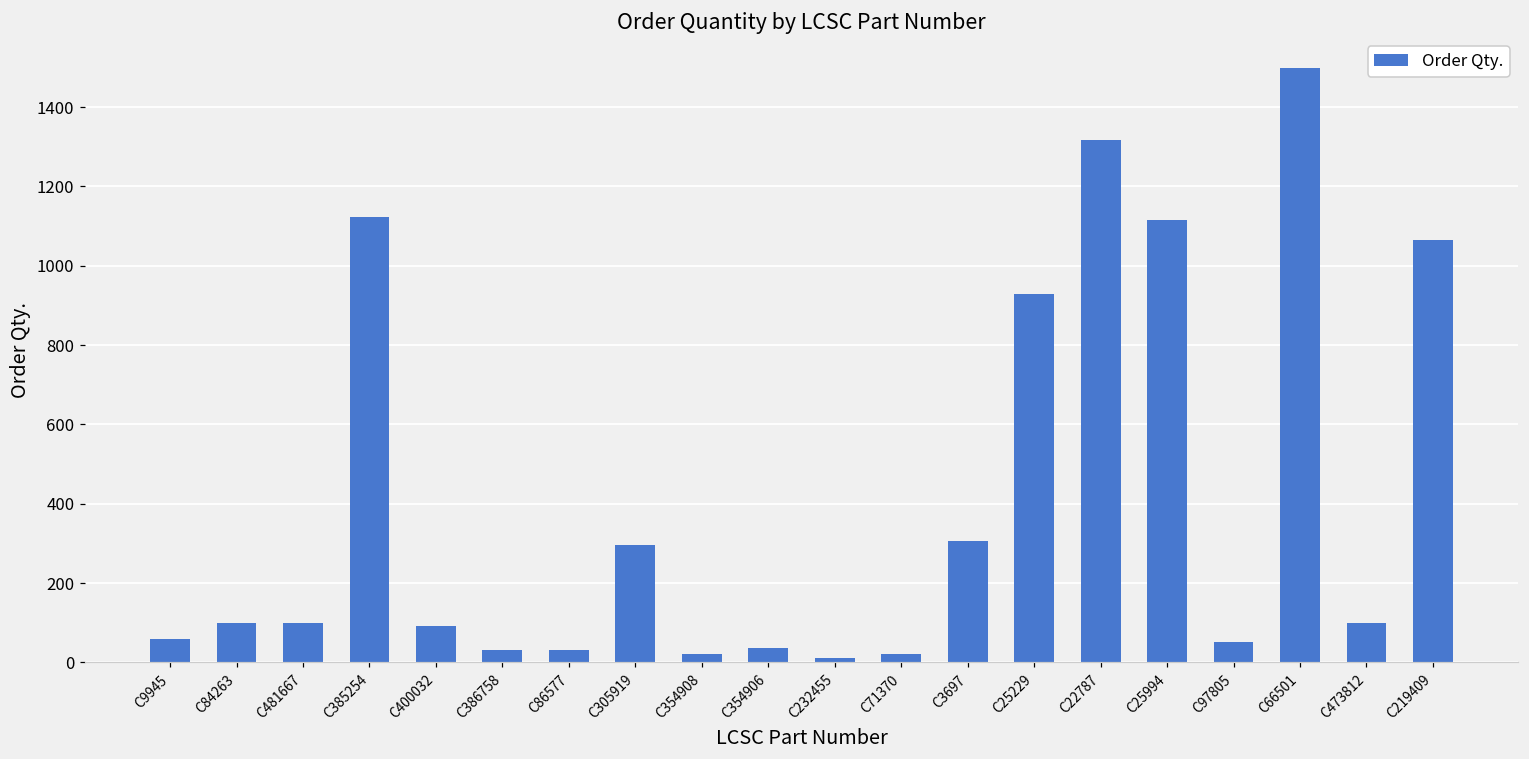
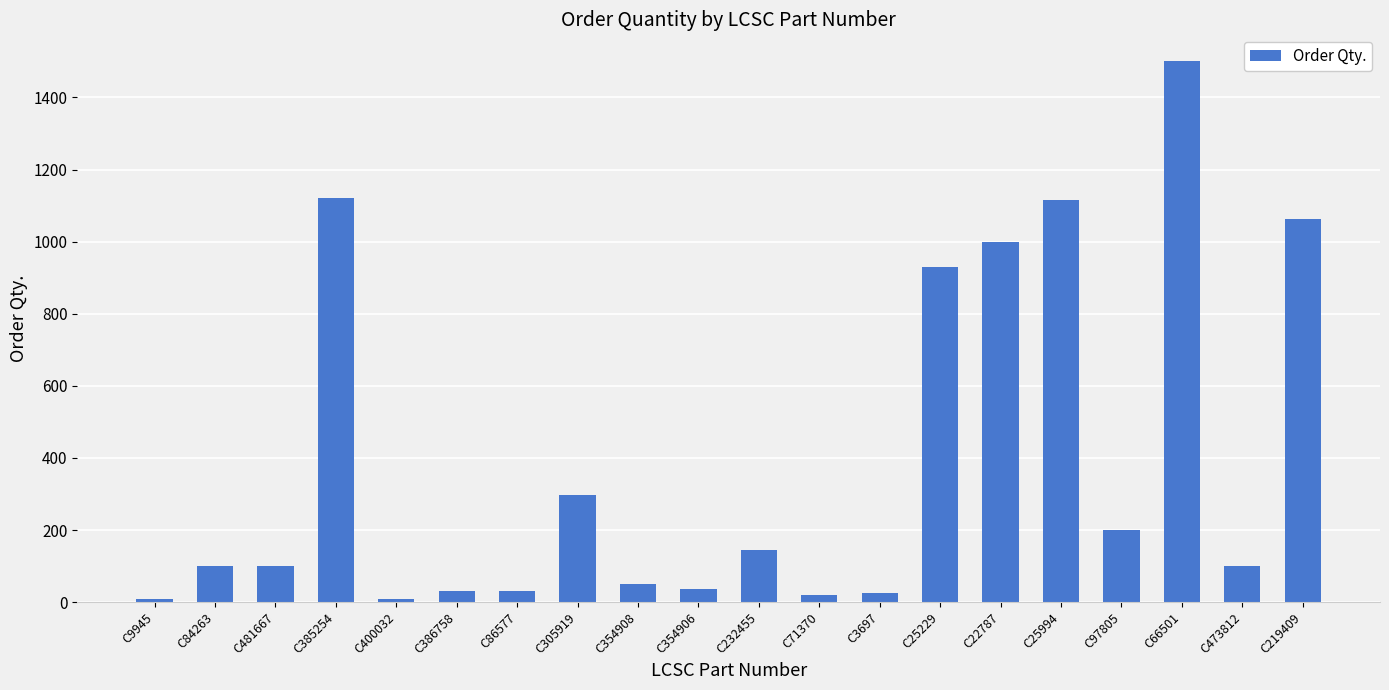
  {
-   "C9945": 60,
+   "C9945": 10,
    "C84263": 100,
    "C481667": 100,
    "C385254": 1120,
-   "C400032": 90,
+   "C400032": 10,
    "C386758": 30,
    "C86577": 30,
    "C305919": 300,
-   "C354908": 20,
+   "C354908": 50,
    "C354906": 40,
-   "C232455": 10,
+   "C232455": 150,
    "C71370": 20,
-   "C3697": 310,
+   "C3697": 30,
    "C25229": 930,
-   "C22787": 1320,
+   "C22787": 1000,
    "C25994": 1120,
-   "C97805": 50,
+   "C97805": 200,
    "C66501": 1500,
    "C473812": 100,
    "C219409": 1060
  }
